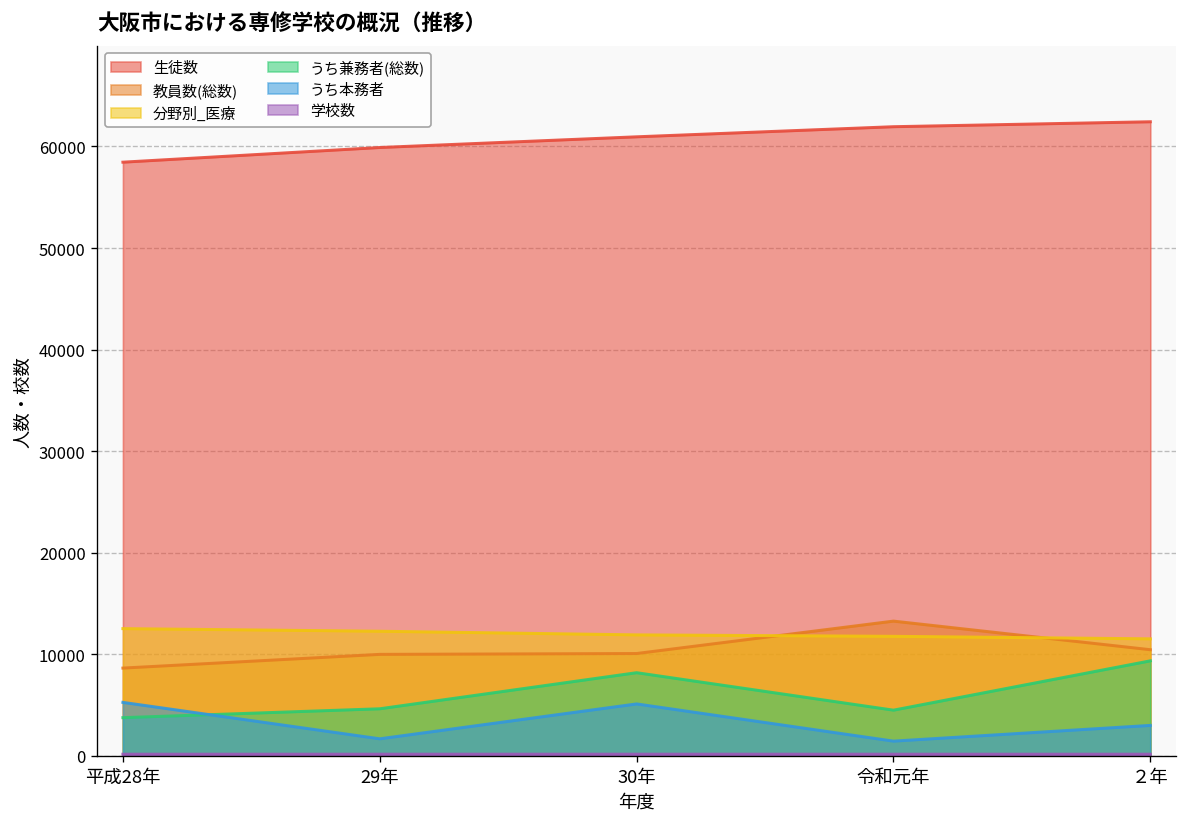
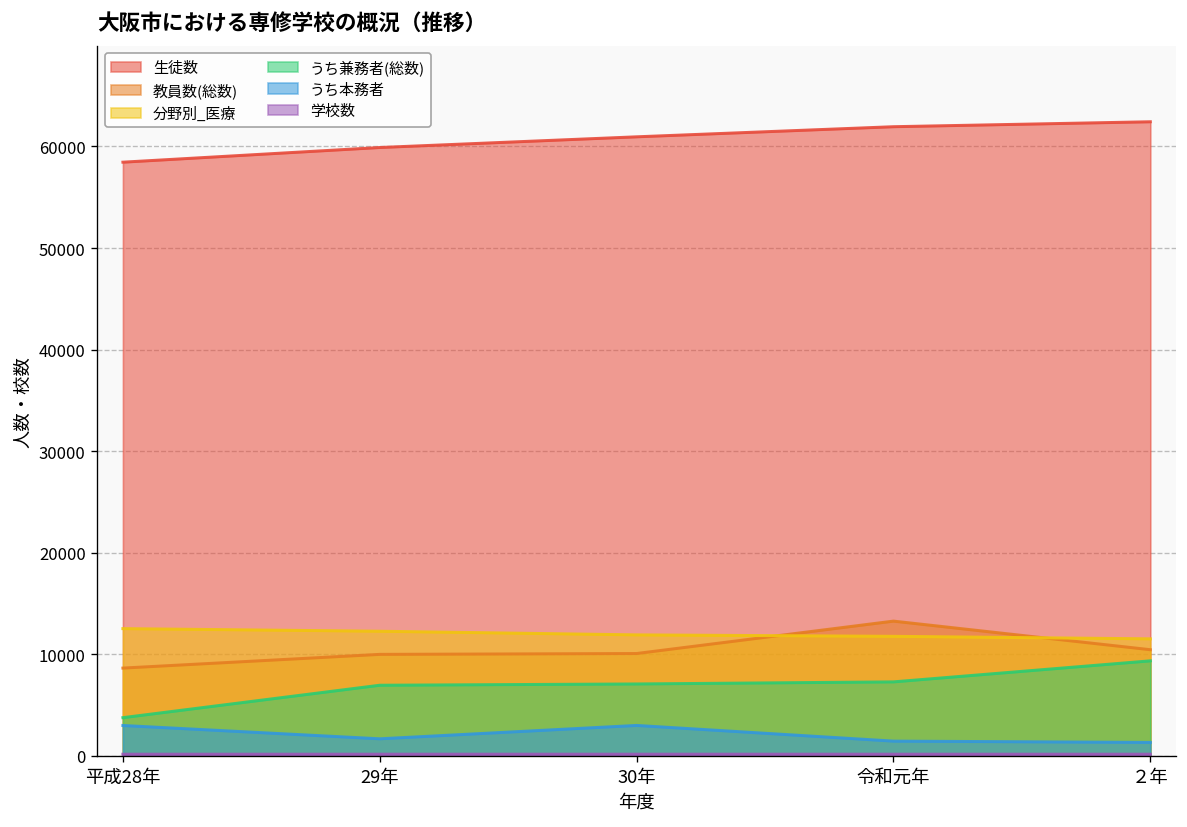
  {
    "分野別_医療": {
      "平成28年": 13000,
      "29年": 12000,
      "30年": 12000,
      "令和元年": 12000,
      "２年": 12000
    },
    "うち兼務者(総数)": {
      "平成28年": 4000,
-     "29年": 5000,
-     "30年": 8000,
-     "令和元年": 5000,
+     "29年": 7000,
+     "30年": 7000,
+     "令和元年": 7000,
      "２年": 9000
    },
    "うち本務者": {
-     "平成28年": 5000,
+     "平成28年": 3000,
      "29年": 2000,
-     "30年": 5000,
+     "30年": 3000,
      "令和元年": 1000,
-     "２年": 3000
+     "２年": 1000
    },
    "学校数": {
      "平成28年": 0,
      "29年": 0,
      "30年": 0,
      "令和元年": 0,
      "２年": 0
    }
  }
